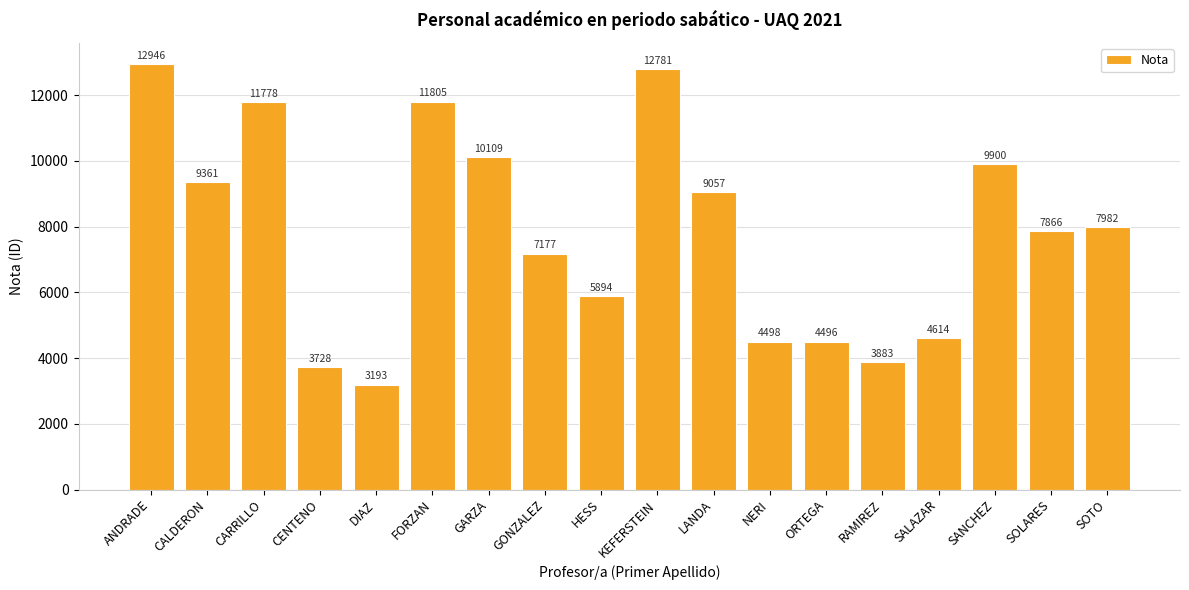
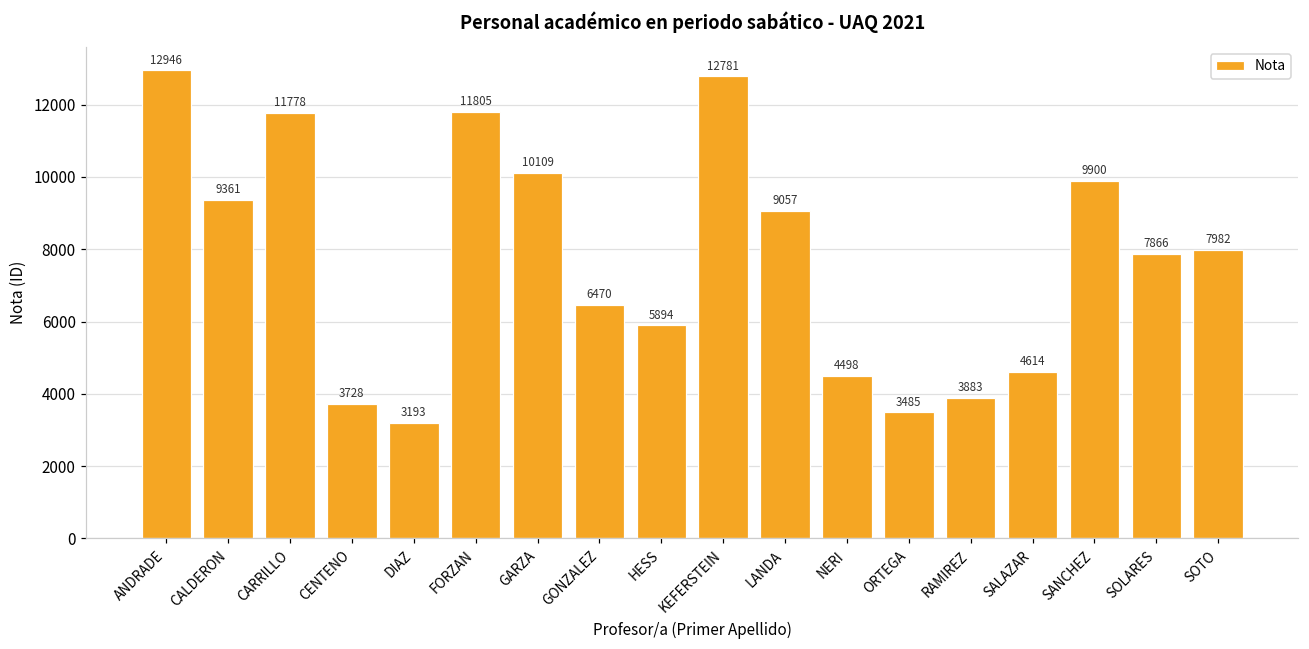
  {
    "ANDRADE": 12946,
    "CALDERON": 9361,
    "CARRILLO": 11778,
    "CENTENO": 3728,
    "DIAZ": 3193,
    "FORZAN": 11805,
    "GARZA": 10109,
-   "GONZALEZ": 7177,
+   "GONZALEZ": 6470,
    "HESS": 5894,
    "KEFERSTEIN": 12781,
    "LANDA": 9057,
    "NERI": 4498,
-   "ORTEGA": 4496,
+   "ORTEGA": 3485,
    "RAMIREZ": 3883,
    "SALAZAR": 4614,
    "SANCHEZ": 9900,
    "SOLARES": 7866,
    "SOTO": 7982
  }
